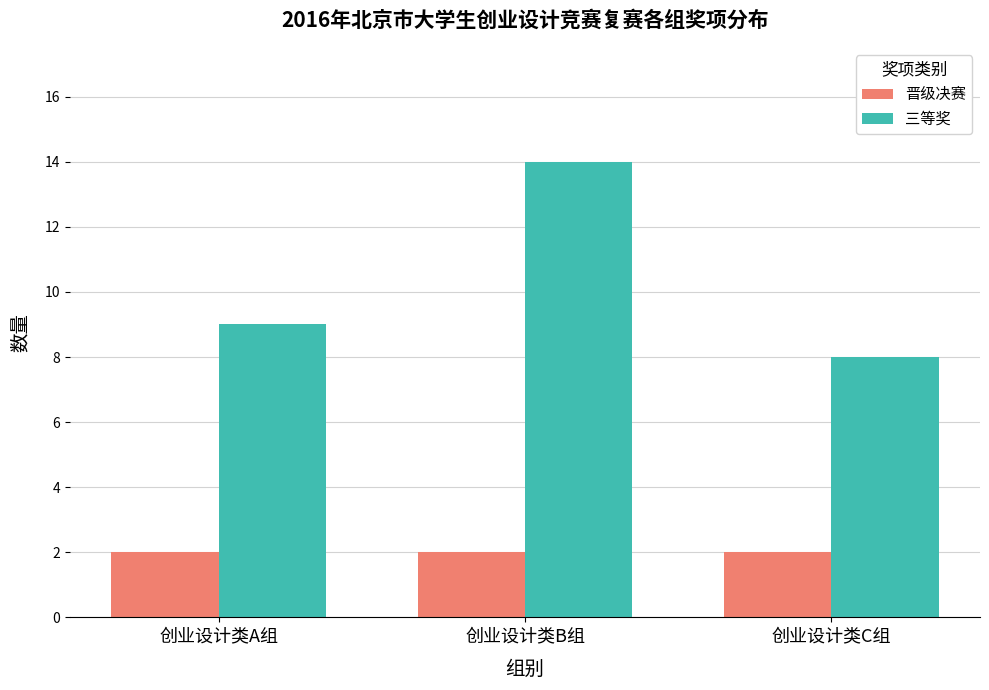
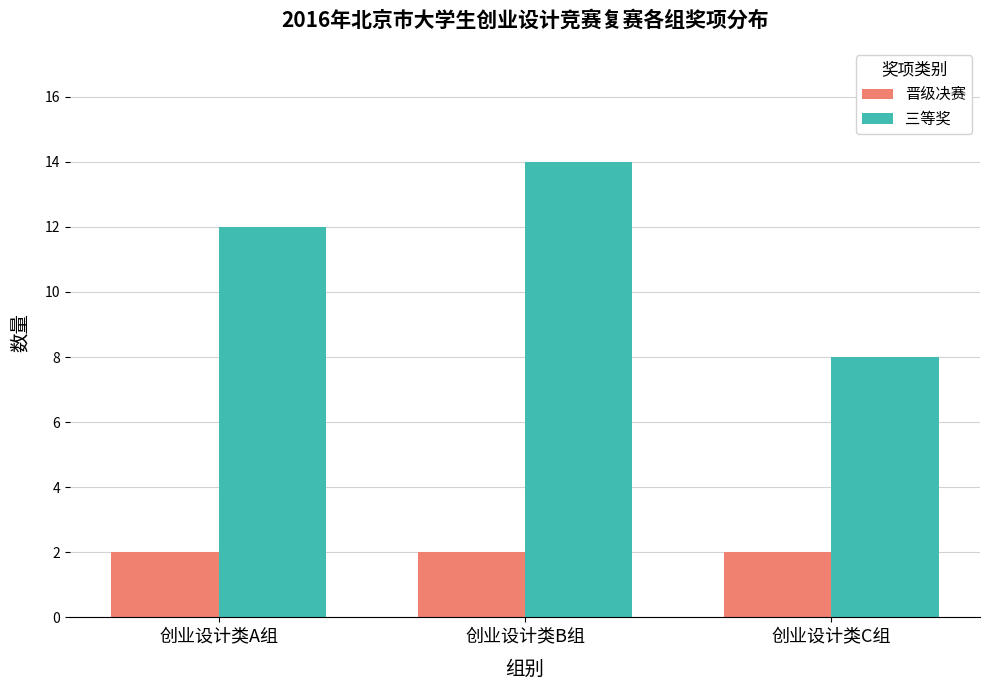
  {
    "晋级决赛": {
      "创业设计类A组": 2,
      "创业设计类B组": 2,
      "创业设计类C组": 2
    },
    "三等奖": {
-     "创业设计类A组": 9,
+     "创业设计类A组": 12,
      "创业设计类B组": 14,
      "创业设计类C组": 8
    }
  }
